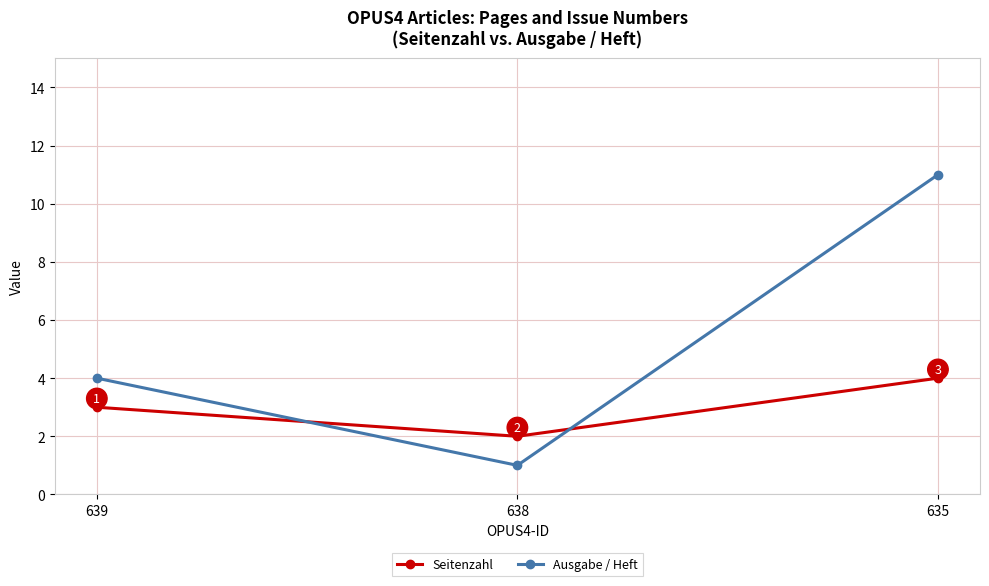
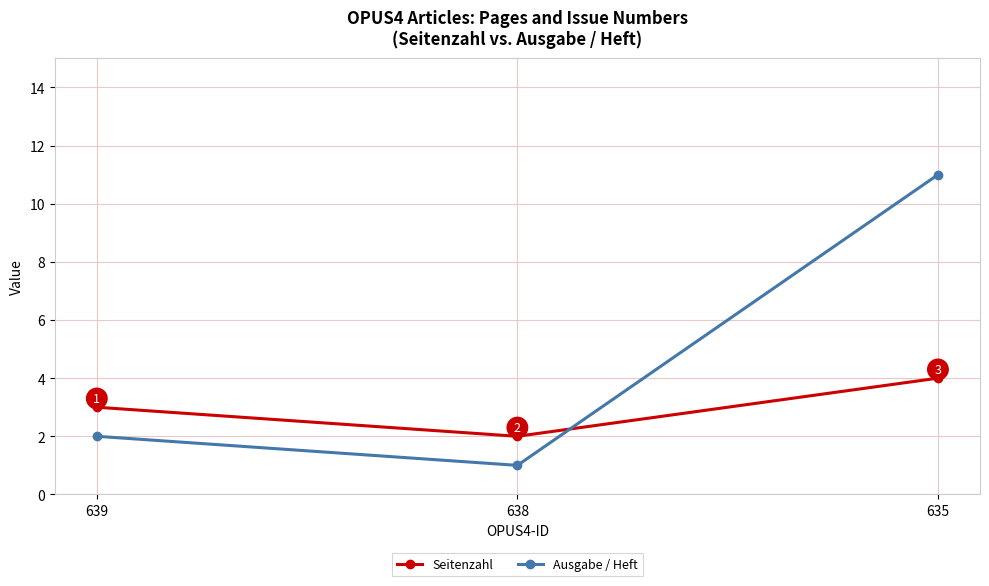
  {
    "Ausgabe / Heft": {
-     "639": 4,
+     "639": 2,
      "638": 1,
      "635": 11
    }
  }
